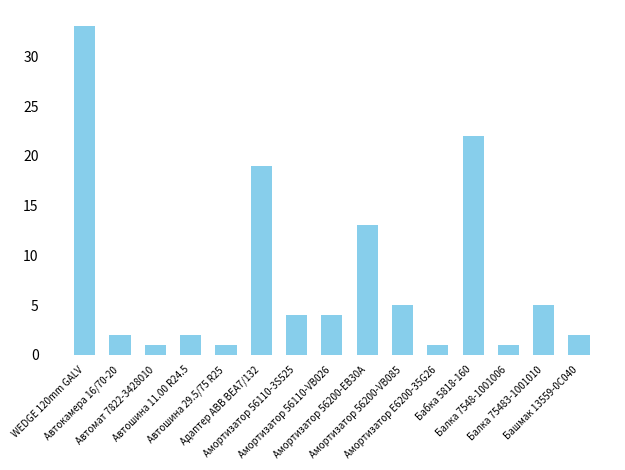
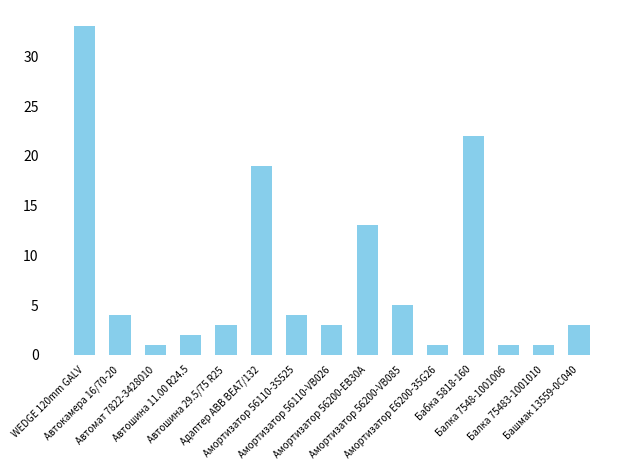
  {
    "WEDGE 120mm GALV": 33,
-   "Автокамера 16/70-20": 2,
+   "Автокамера 16/70-20": 4,
    "Автомат 7822-3428010": 1,
    "Автошина 11.00 R24.5": 2,
-   "Автошина 29.5/75 R25": 1,
+   "Автошина 29.5/75 R25": 3,
    "Адаптер ABB BEA7/132": 19,
    "Амортизатор 56110-3S525": 4,
-   "Амортизатор 56110-VB026": 4,
+   "Амортизатор 56110-VB026": 3,
    "Амортизатор 56200-EB30A": 13,
    "Амортизатор 56200-VB085": 5,
    "Амортизатор E6200-35G26": 1,
    "Бабка 5818-160": 22,
    "Балка 7548-1001006": 1,
-   "Балка 75483-1001010": 5,
-   "Башмак 13559-0C040": 2
+   "Балка 75483-1001010": 1,
+   "Башмак 13559-0C040": 3
  }
